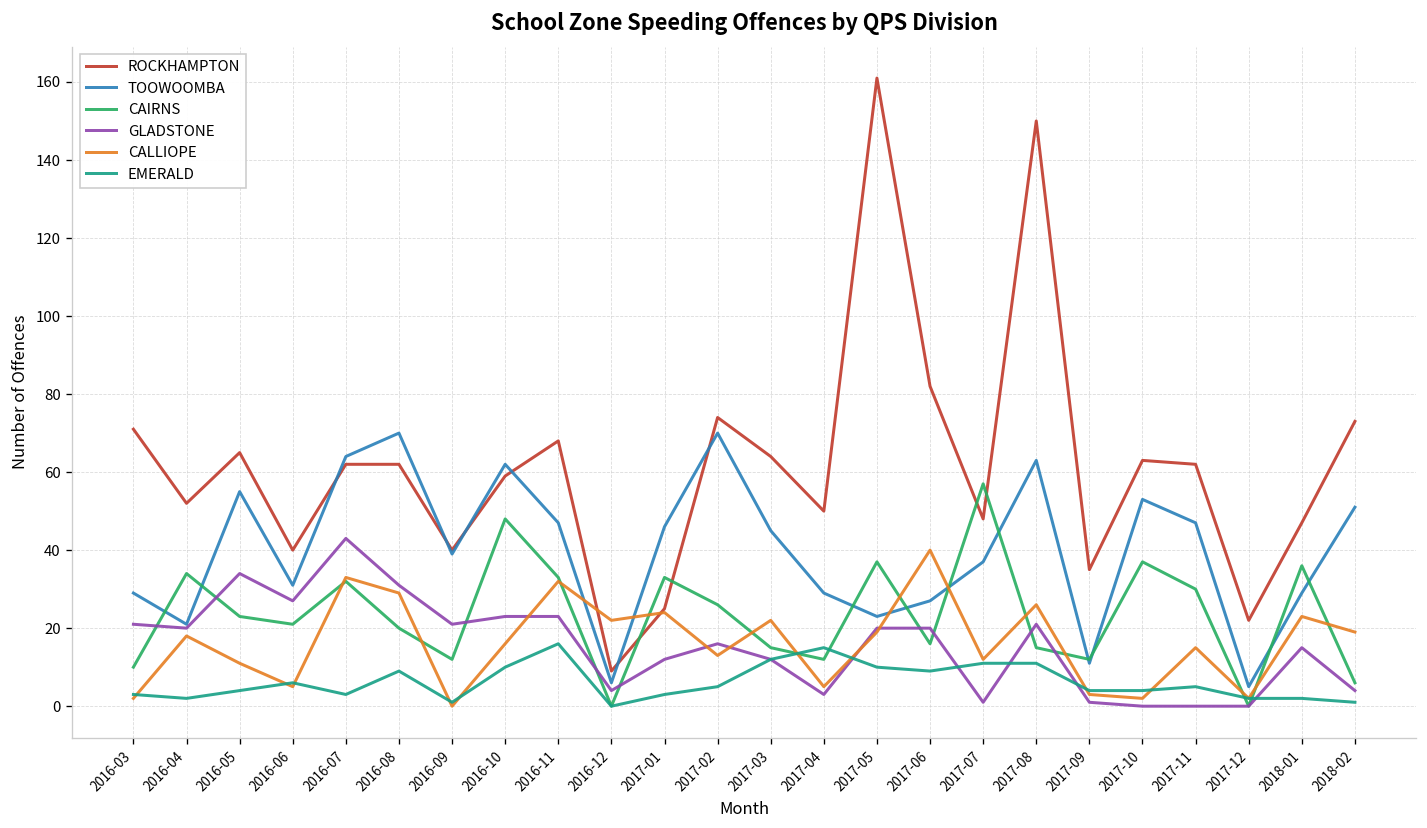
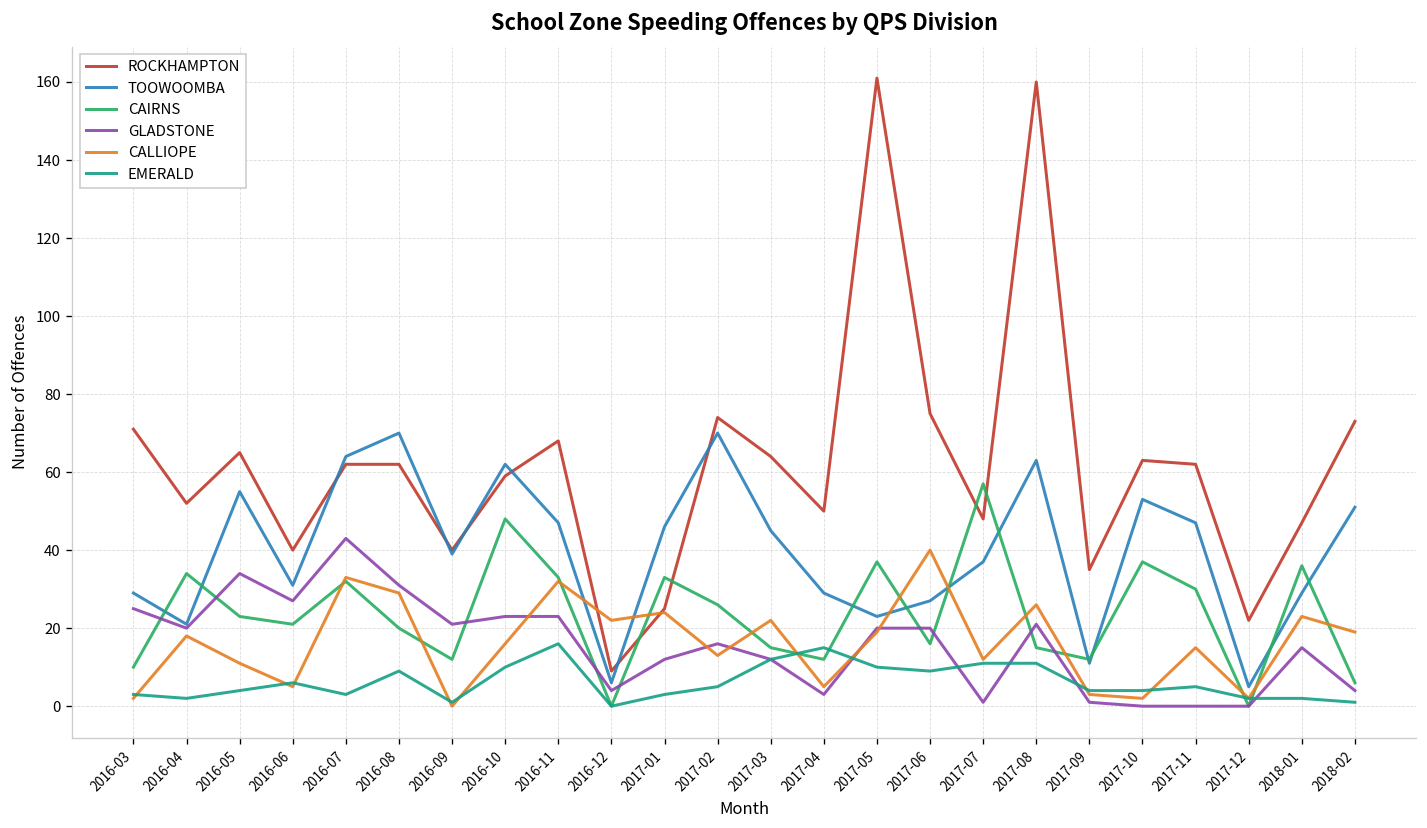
  {
    "ROCKHAMPTON": {
      "2016-03": 71,
      "2016-04": 52,
      "2016-05": 65,
      "2016-06": 40,
      "2016-07": 62,
      "2016-08": 62,
      "2016-09": 40,
      "2016-10": 59,
      "2016-11": 68,
      "2016-12": 9,
      "2017-01": 25,
      "2017-02": 74,
      "2017-03": 64,
      "2017-04": 50,
      "2017-05": 161,
-     "2017-06": 82,
+     "2017-06": 75,
      "2017-07": 48,
-     "2017-08": 150,
+     "2017-08": 160,
      "2017-09": 35,
      "2017-10": 63,
      "2017-11": 62,
      "2017-12": 22,
      "2018-01": 47,
      "2018-02": 73
    },
    "TOOWOOMBA": {
      "2016-03": 29,
      "2016-04": 21,
      "2016-05": 55,
      "2016-06": 31,
      "2016-07": 64,
      "2016-08": 70,
      "2016-09": 39,
      "2016-10": 62,
      "2016-11": 47,
      "2016-12": 6,
      "2017-01": 46,
      "2017-02": 70,
      "2017-03": 45,
      "2017-04": 29,
      "2017-05": 23,
      "2017-06": 27,
      "2017-07": 37,
      "2017-08": 63,
      "2017-09": 11,
      "2017-10": 53,
      "2017-11": 47,
      "2017-12": 5,
      "2018-01": 29,
      "2018-02": 51
    },
    "GLADSTONE": {
-     "2016-03": 21,
+     "2016-03": 25,
      "2016-04": 20,
      "2016-05": 34,
      "2016-06": 27,
      "2016-07": 43,
      "2016-08": 31,
      "2016-09": 21,
      "2016-10": 23,
      "2016-11": 23,
      "2016-12": 4,
      "2017-01": 12,
      "2017-02": 16,
      "2017-04": 3,
      "2017-05": 20,
      "2017-06": 20,
      "2017-07": 1,
      "2017-08": 21,
      "2017-09": 1,
      "2017-10": 0,
      "2017-11": 0,
      "2018-01": 15,
      "2018-02": 4
    },
    "CALLIOPE": {
      "2016-03": 2,
      "2016-04": 18,
      "2016-05": 11,
      "2016-06": 5,
      "2016-07": 33,
      "2016-08": 29,
      "2016-09": 0,
      "2016-10": 16,
      "2016-11": 32,
      "2016-12": 22,
      "2017-01": 24,
      "2017-02": 13,
      "2017-03": 22,
      "2017-04": 5,
      "2017-05": 19,
      "2017-06": 40,
      "2017-07": 12,
      "2017-08": 26,
      "2017-09": 3,
      "2017-10": 2,
      "2017-11": 15,
      "2018-01": 23,
      "2018-02": 19
    }
  }
